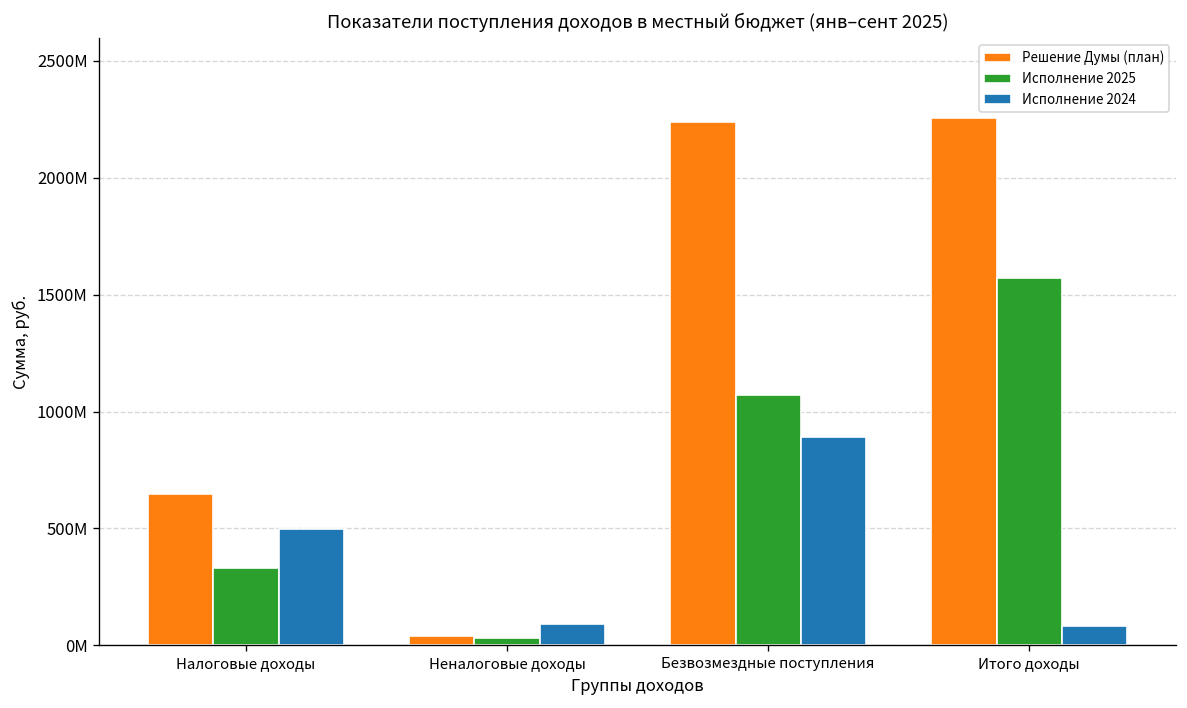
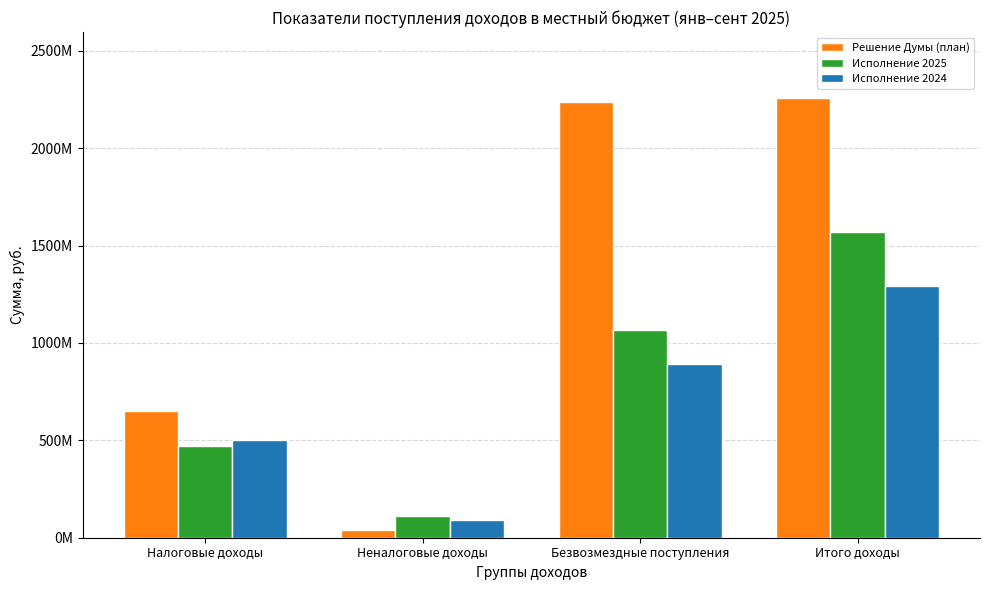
  {
    "Решение Думы (план)": {
      "Налоговые доходы": 650000000,
      "Неналоговые доходы": 40000000,
      "Безвозмездные поступления": 2240000000,
      "Итого доходы": 2260000000
    },
    "Исполнение 2025": {
-     "Налоговые доходы": 330000000,
-     "Неналоговые доходы": 30000000,
+     "Налоговые доходы": 470000000,
+     "Неналоговые доходы": 110000000,
      "Безвозмездные поступления": 1070000000,
      "Итого доходы": 1570000000
    },
    "Исполнение 2024": {
      "Налоговые доходы": 500000000,
      "Неналоговые доходы": 90000000,
      "Безвозмездные поступления": 890000000,
-     "Итого доходы": 80000000
+     "Итого доходы": 1290000000
    }
  }
